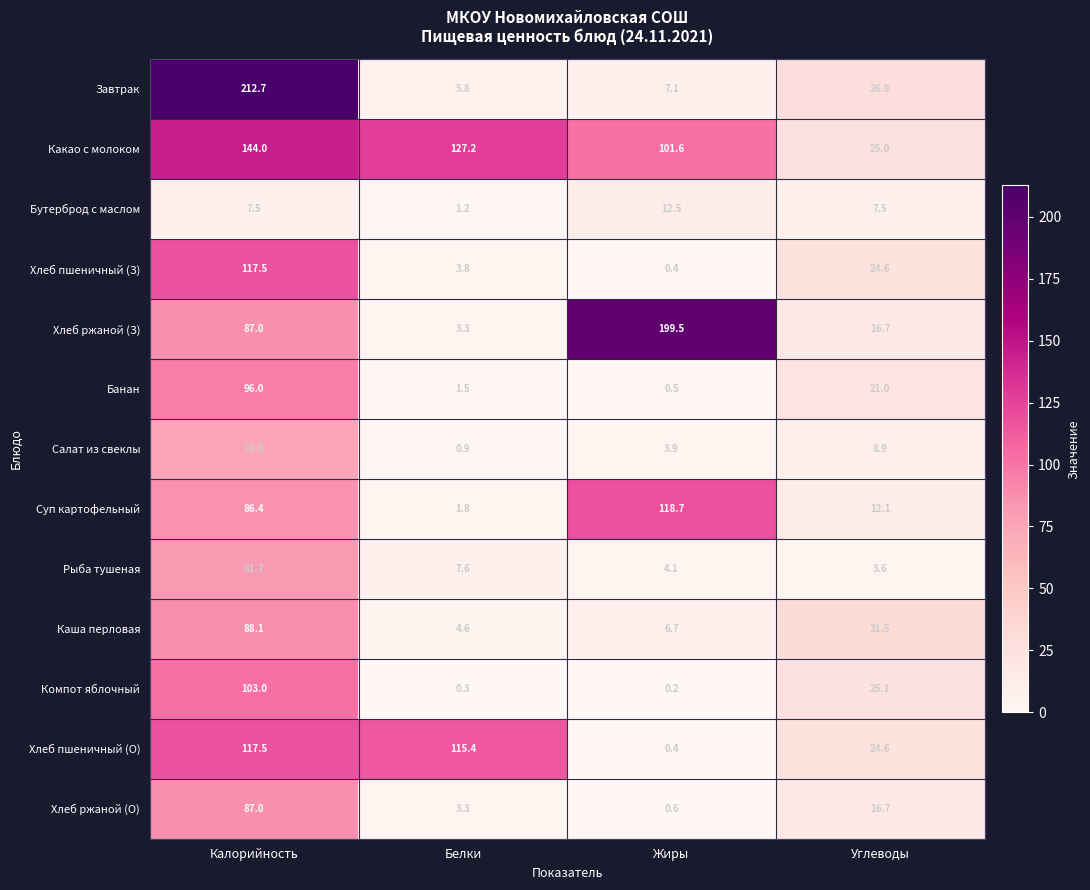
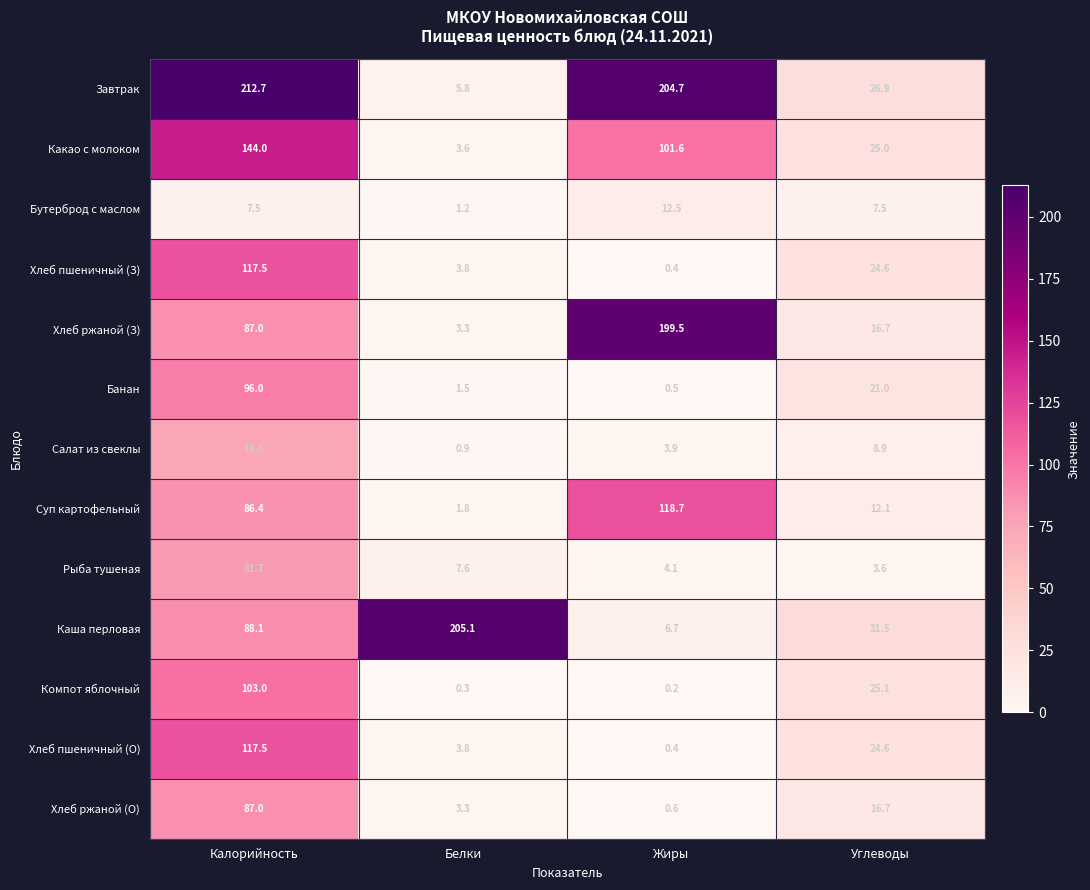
  {
    "Завтрак": {
      "Калорийность": 212.7,
      "Белки": 5.8,
-     "Жиры": 7.1,
+     "Жиры": 204.7,
      "Углеводы": 26.9
    },
    "Какао с молоком": {
      "Калорийность": 144.0,
-     "Белки": 127.2,
+     "Белки": 3.6,
      "Жиры": 101.6,
      "Углеводы": 25.0
    },
    "Бутерброд с маслом": {
      "Калорийность": 7.5,
      "Белки": 1.2,
      "Жиры": 12.5,
      "Углеводы": 7.5
    },
    "Хлеб пшеничный (З)": {
      "Калорийность": 117.5,
      "Белки": 3.8,
      "Жиры": 0.4,
      "Углеводы": 24.6
    },
    "Хлеб ржаной (З)": {
      "Калорийность": 87.0,
      "Белки": 3.3,
      "Жиры": 199.5,
      "Углеводы": 16.7
    },
    "Банан": {
      "Калорийность": 96.0,
      "Белки": 1.5,
      "Жиры": 0.5,
      "Углеводы": 21.0
    },
    "Салат из свеклы": {
      "Белки": 0.9,
      "Жиры": 3.9,
      "Углеводы": 8.9
    },
    "Суп картофельный": {
      "Калорийность": 86.4,
      "Белки": 1.8,
      "Жиры": 118.7,
      "Углеводы": 12.1
    },
    "Рыба тушеная": {
      "Калорийность": 81.7,
      "Белки": 7.6,
      "Жиры": 4.1,
      "Углеводы": 3.6
    },
    "Каша перловая": {
      "Калорийность": 88.1,
-     "Белки": 4.6,
+     "Белки": 205.1,
      "Жиры": 6.7,
      "Углеводы": 31.5
    },
    "Компот яблочный": {
      "Калорийность": 103.0,
      "Белки": 0.3,
      "Жиры": 0.2,
      "Углеводы": 25.1
    },
    "Хлеб пшеничный (О)": {
      "Калорийность": 117.5,
-     "Белки": 115.4,
+     "Белки": 3.8,
      "Жиры": 0.4,
      "Углеводы": 24.6
    },
    "Хлеб ржаной (О)": {
      "Калорийность": 87.0,
      "Белки": 3.3,
      "Жиры": 0.6,
      "Углеводы": 16.7
    }
  }
